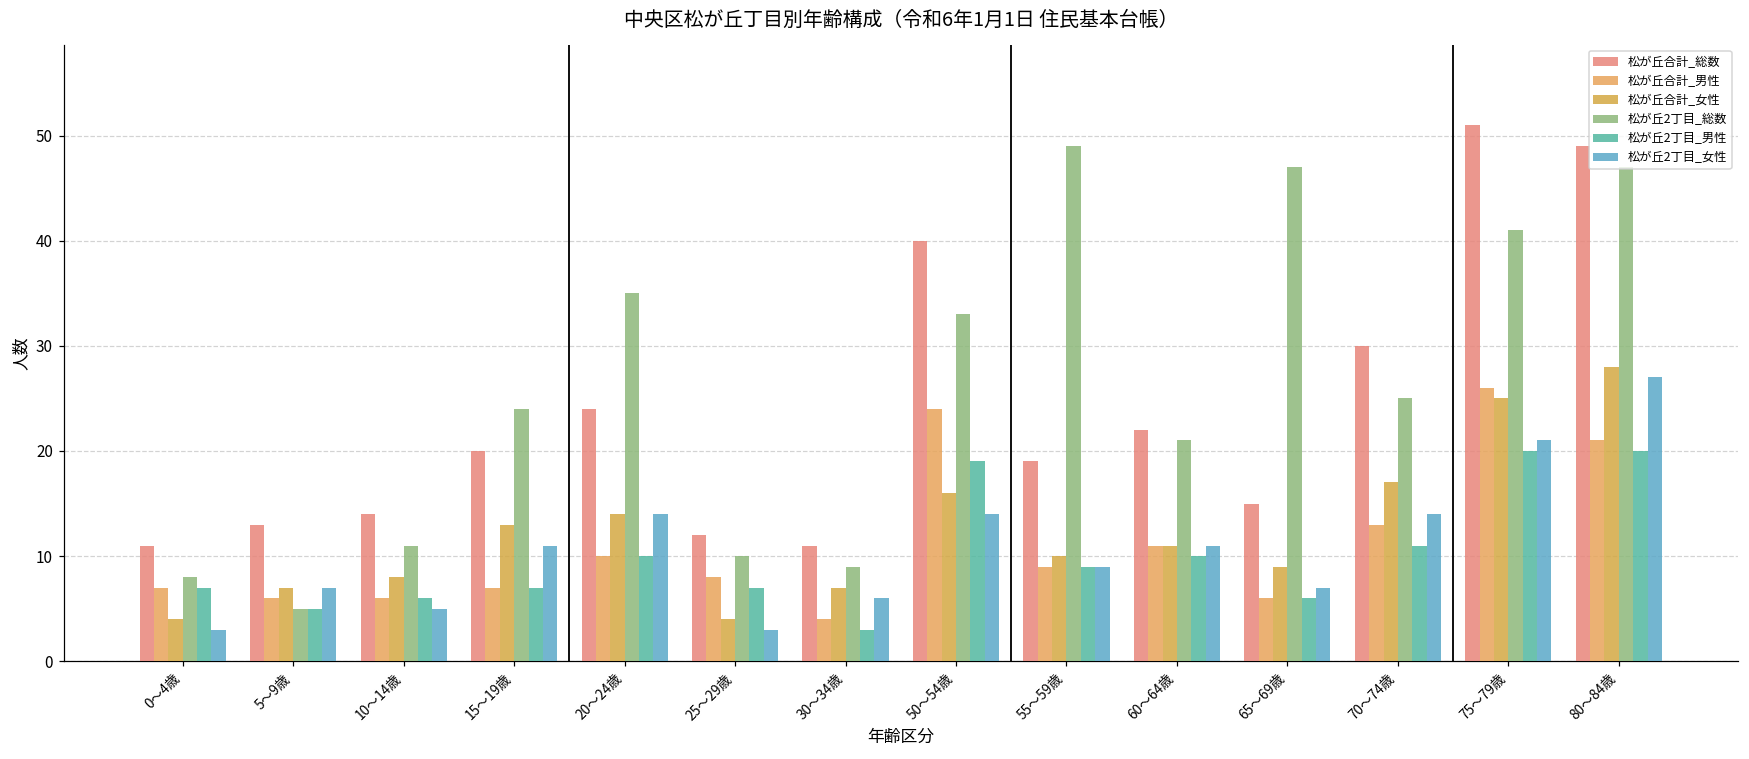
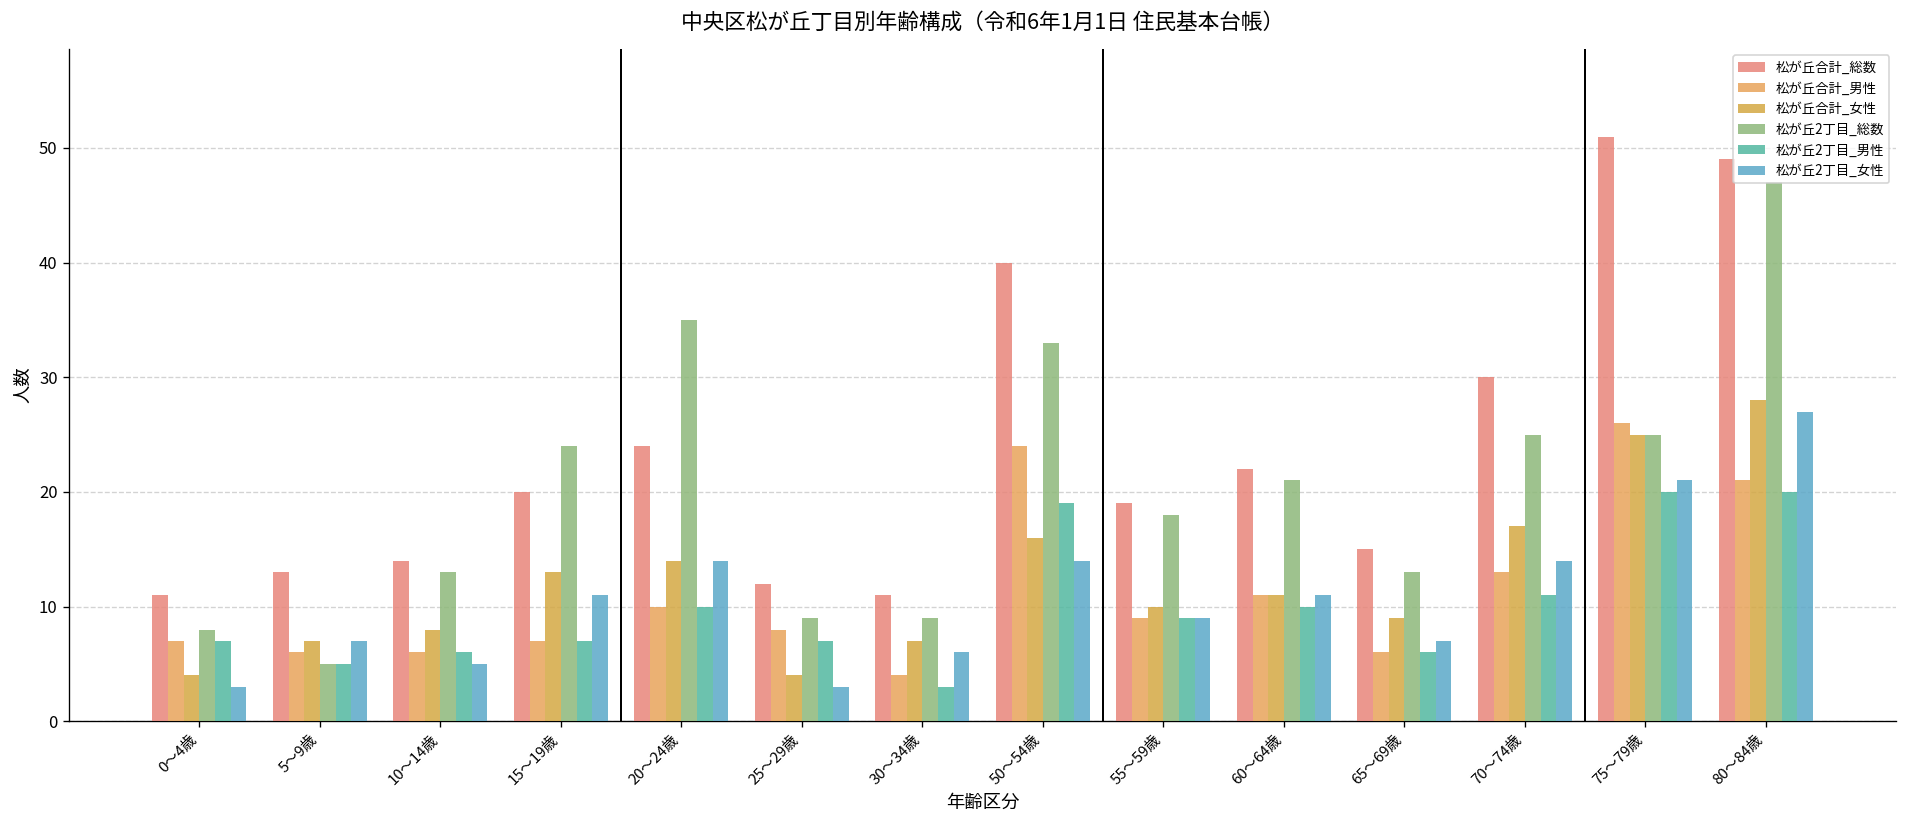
  {
    "松が丘2丁目_総数": {
      "0～4歳": 8,
      "5～9歳": 5,
-     "10～14歳": 11,
+     "10～14歳": 13,
      "15～19歳": 24,
      "20～24歳": 35,
-     "25～29歳": 10,
+     "25～29歳": 9,
      "30～34歳": 9,
      "50～54歳": 33,
-     "55～59歳": 49,
+     "55～59歳": 18,
      "60～64歳": 21,
-     "65～69歳": 47,
+     "65～69歳": 13,
      "70～74歳": 25,
-     "75～79歳": 41
+     "75～79歳": 25
    }
  }
